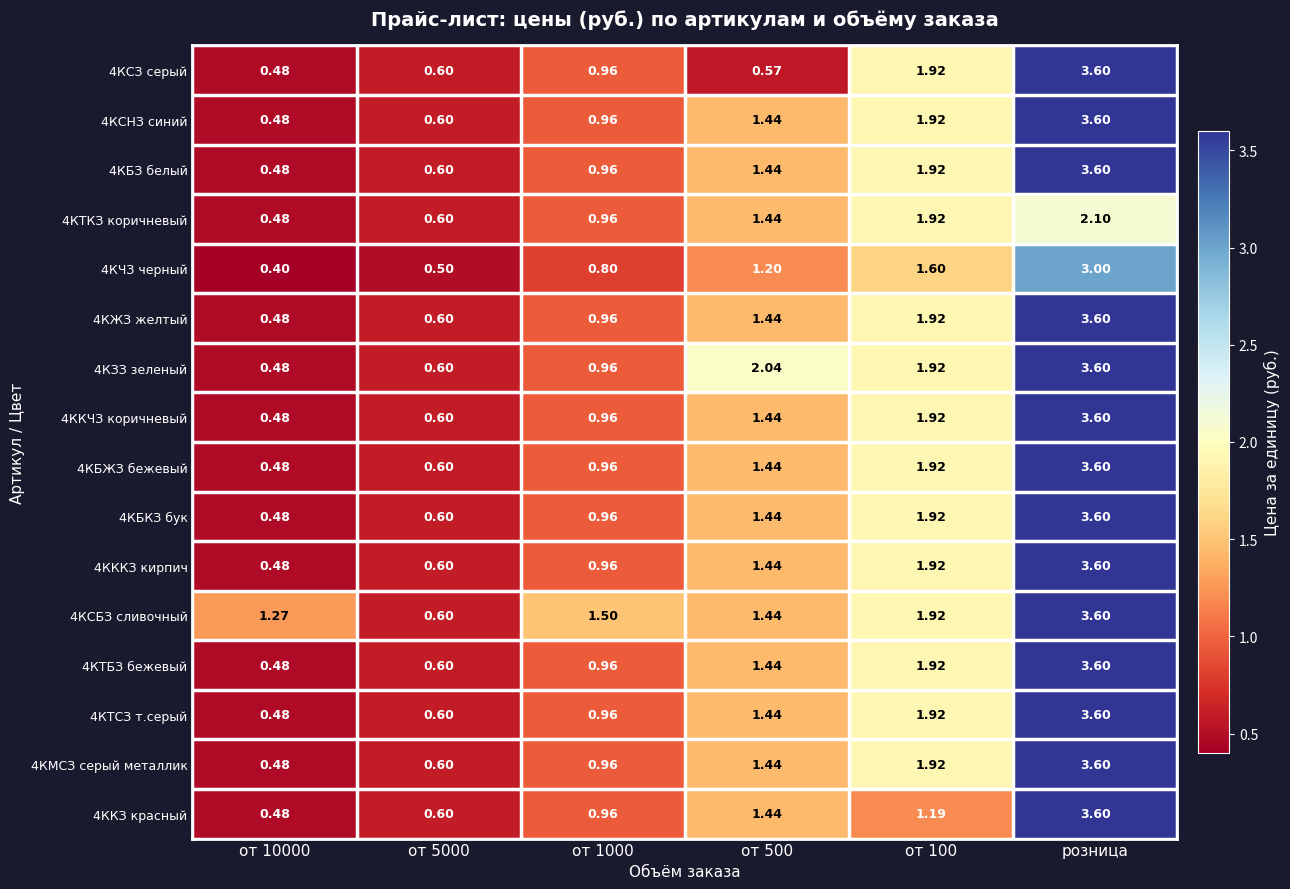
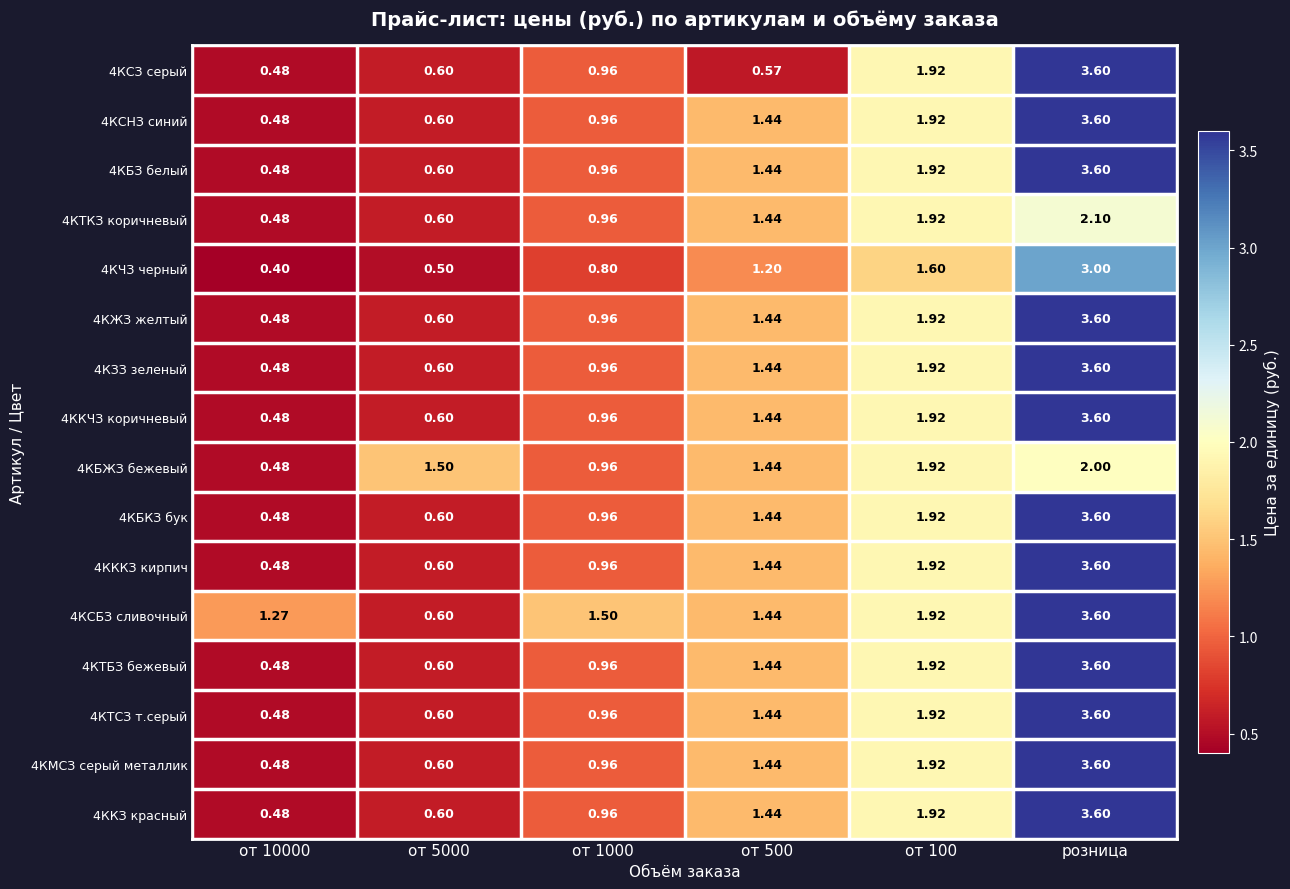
  {
    "4КСЗ серый": {
      "от 10000": 0.48,
      "от 5000": 0.60,
      "от 1000": 0.96,
      "от 500": 0.57,
      "от 100": 1.92,
      "розница": 3.60
    },
    "4КСНЗ синий": {
      "от 10000": 0.48,
      "от 5000": 0.60,
      "от 1000": 0.96,
      "от 500": 1.44,
      "от 100": 1.92,
      "розница": 3.60
    },
    "4КБЗ белый": {
      "от 10000": 0.48,
      "от 5000": 0.60,
      "от 1000": 0.96,
      "от 500": 1.44,
      "от 100": 1.92,
      "розница": 3.60
    },
    "4КТКЗ коричневый": {
      "от 10000": 0.48,
      "от 5000": 0.60,
      "от 1000": 0.96,
      "от 500": 1.44,
      "от 100": 1.92,
      "розница": 2.10
    },
    "4КЧЗ черный": {
      "от 10000": 0.40,
      "от 5000": 0.50,
      "от 1000": 0.80,
      "от 500": 1.20,
      "от 100": 1.60,
      "розница": 3.00
    },
    "4КЖЗ желтый": {
      "от 10000": 0.48,
      "от 5000": 0.60,
      "от 1000": 0.96,
      "от 500": 1.44,
      "от 100": 1.92,
      "розница": 3.60
    },
    "4КЗЗ зеленый": {
      "от 10000": 0.48,
      "от 5000": 0.60,
      "от 1000": 0.96,
-     "от 500": 2.04,
+     "от 500": 1.44,
      "от 100": 1.92,
      "розница": 3.60
    },
    "4ККЧЗ коричневый": {
      "от 10000": 0.48,
      "от 5000": 0.60,
      "от 1000": 0.96,
      "от 500": 1.44,
      "от 100": 1.92,
      "розница": 3.60
    },
    "4КБЖЗ бежевый": {
      "от 10000": 0.48,
-     "от 5000": 0.60,
+     "от 5000": 1.50,
      "от 1000": 0.96,
      "от 500": 1.44,
      "от 100": 1.92,
-     "розница": 3.60
+     "розница": 2.00
    },
    "4КБКЗ бук": {
      "от 10000": 0.48,
      "от 5000": 0.60,
      "от 1000": 0.96,
      "от 500": 1.44,
      "от 100": 1.92,
      "розница": 3.60
    },
    "4КККЗ кирпич": {
      "от 10000": 0.48,
      "от 5000": 0.60,
      "от 1000": 0.96,
      "от 500": 1.44,
      "от 100": 1.92,
      "розница": 3.60
    },
    "4КСБЗ сливочный": {
      "от 10000": 1.27,
      "от 5000": 0.60,
      "от 1000": 1.50,
      "от 500": 1.44,
      "от 100": 1.92,
      "розница": 3.60
    },
    "4КТБЗ бежевый": {
      "от 10000": 0.48,
      "от 5000": 0.60,
      "от 1000": 0.96,
      "от 500": 1.44,
      "от 100": 1.92,
      "розница": 3.60
    },
    "4КТСЗ т.серый": {
      "от 10000": 0.48,
      "от 5000": 0.60,
      "от 1000": 0.96,
      "от 500": 1.44,
      "от 100": 1.92,
      "розница": 3.60
    },
    "4КМСЗ серый металлик": {
      "от 10000": 0.48,
      "от 5000": 0.60,
      "от 1000": 0.96,
      "от 500": 1.44,
      "от 100": 1.92,
      "розница": 3.60
    },
    "4ККЗ красный": {
      "от 10000": 0.48,
      "от 5000": 0.60,
      "от 1000": 0.96,
      "от 500": 1.44,
-     "от 100": 1.19,
+     "от 100": 1.92,
      "розница": 3.60
    }
  }
